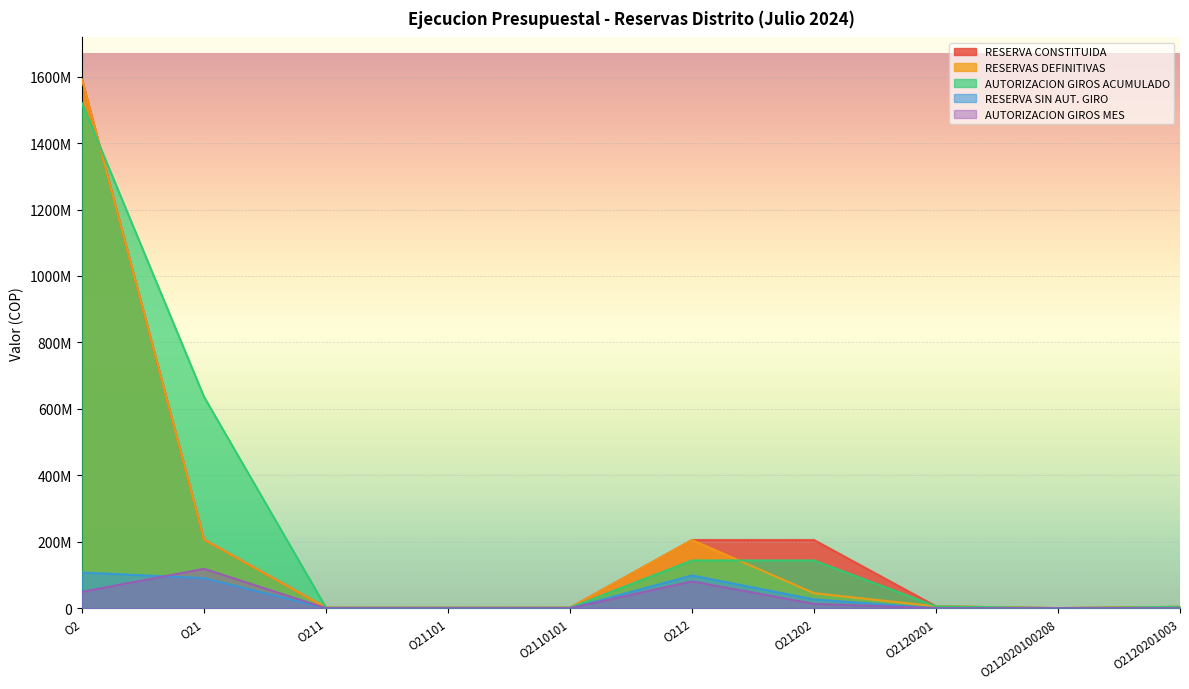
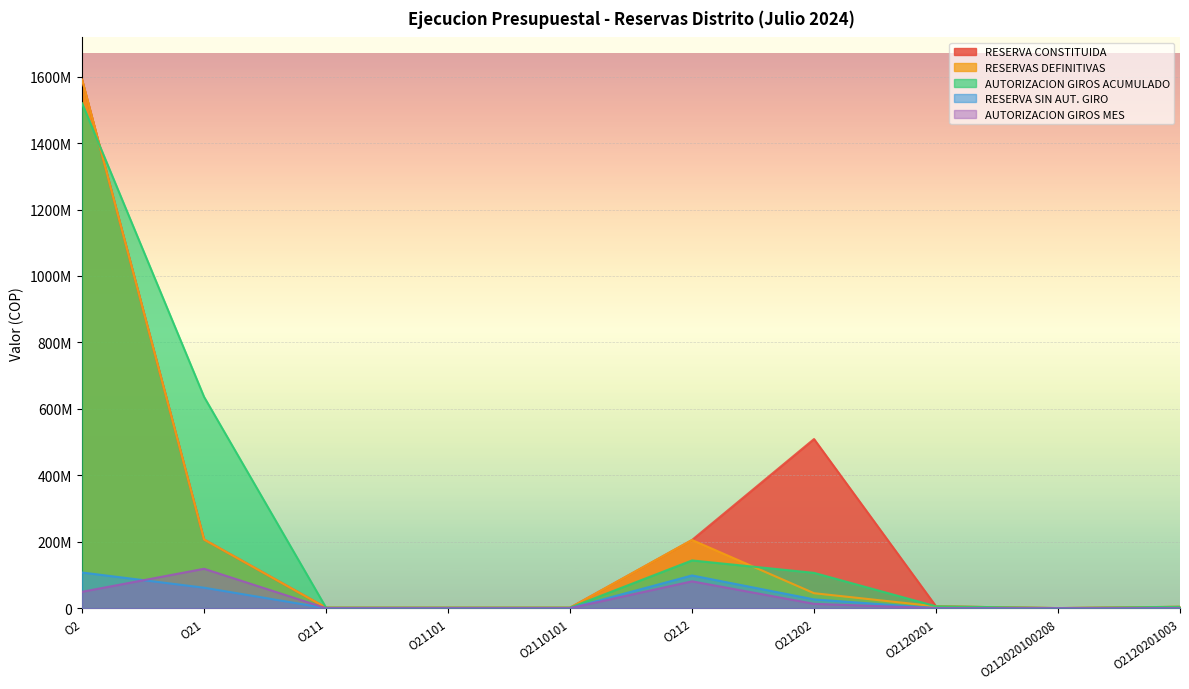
  {
    "RESERVA CONSTITUIDA": {
-     "O21202": 210000000
+     "O21202": 510000000
    },
    "RESERVAS DEFINITIVAS": {
      "O21202": 50000000
    },
    "AUTORIZACION GIROS ACUMULADO": {
      "O2": 1520000000,
      "O21": 640000000,
      "O212": 140000000,
-     "O21202": 140000000
+     "O21202": 110000000
    },
    "RESERVA SIN AUT. GIRO": {
      "O2": 110000000,
-     "O21": 90000000,
+     "O21": 60000000,
      "O212": 100000000,
      "O21202": 30000000
    },
    "AUTORIZACION GIROS MES": {
      "O2": 50000000,
      "O21": 120000000,
      "O212": 80000000,
      "O21202": 10000000
    }
  }
